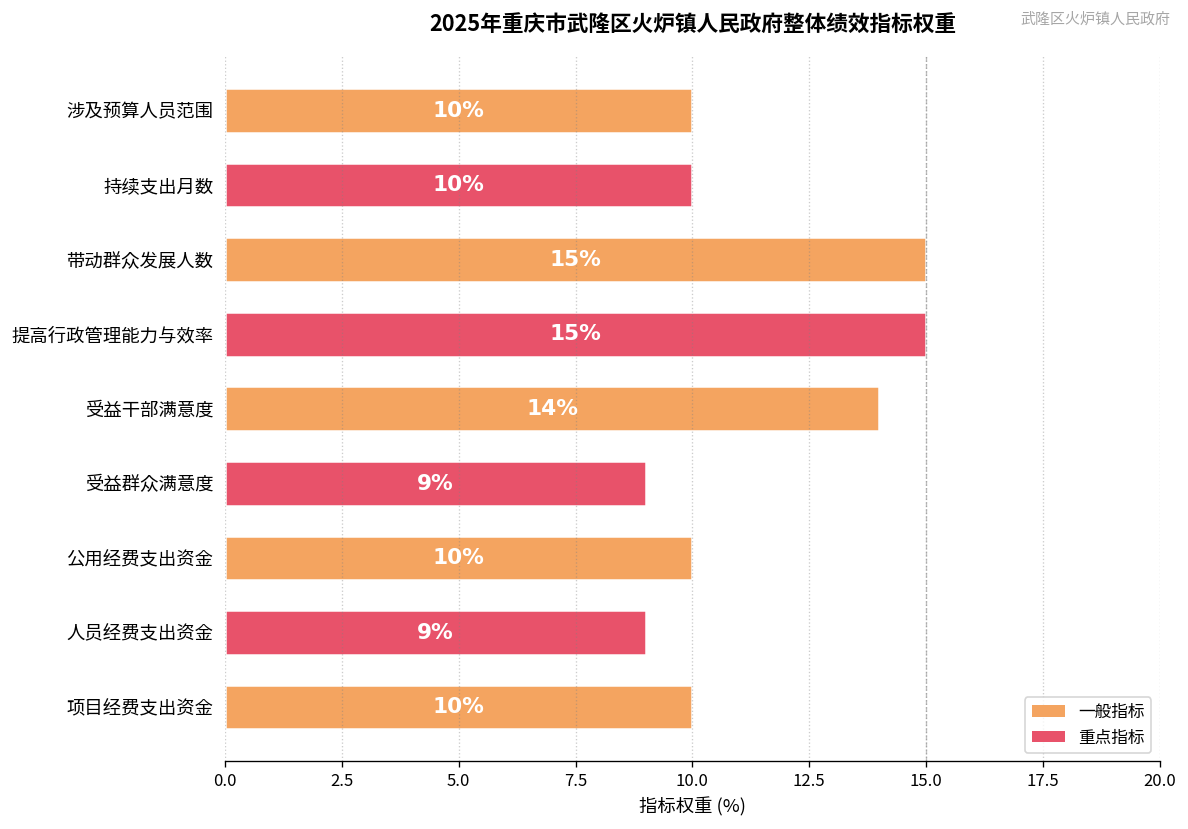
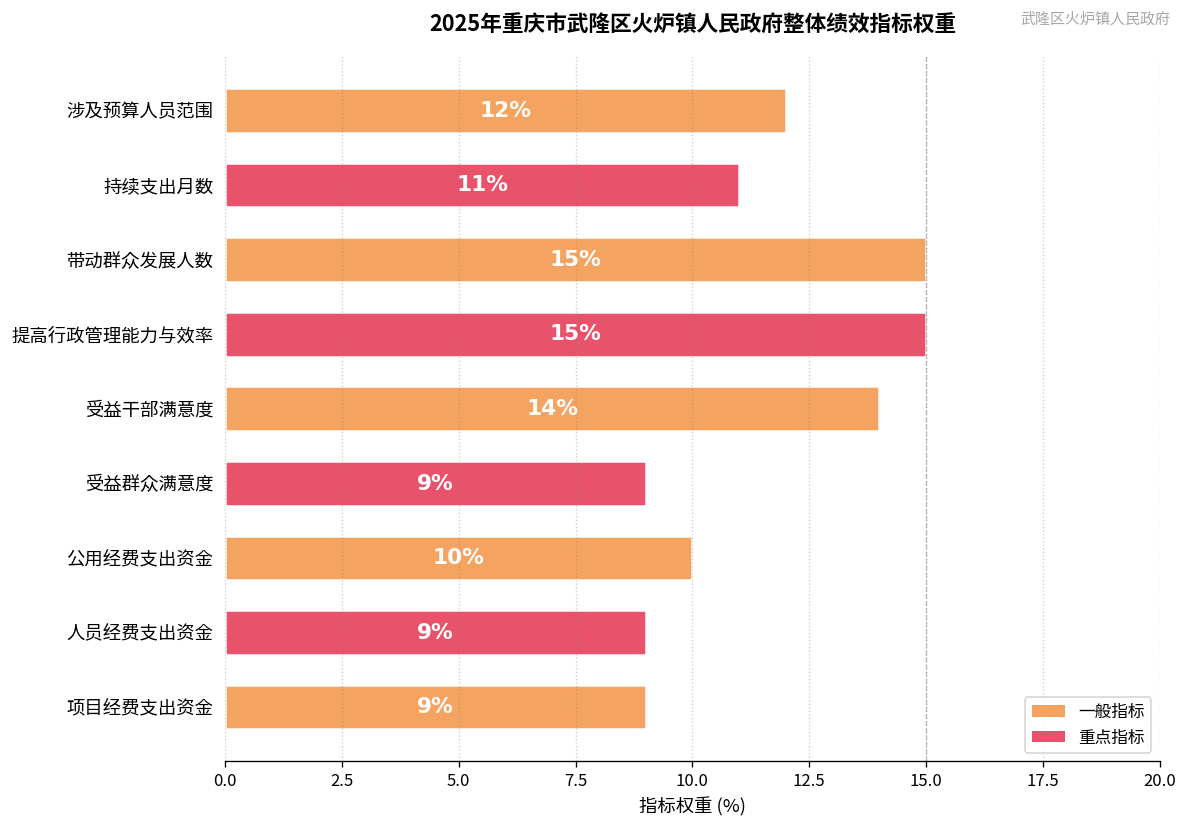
  {
-   "涉及预算人员范围": "10%",
-   "持续支出月数": "10%",
+   "涉及预算人员范围": "12%",
+   "持续支出月数": "11%",
    "带动群众发展人数": "15%",
    "提高行政管理能力与效率": "15%",
    "受益干部满意度": "14%",
    "受益群众满意度": "9%",
    "公用经费支出资金": "10%",
    "人员经费支出资金": "9%",
-   "项目经费支出资金": "10%"
+   "项目经费支出资金": "9%"
  }
